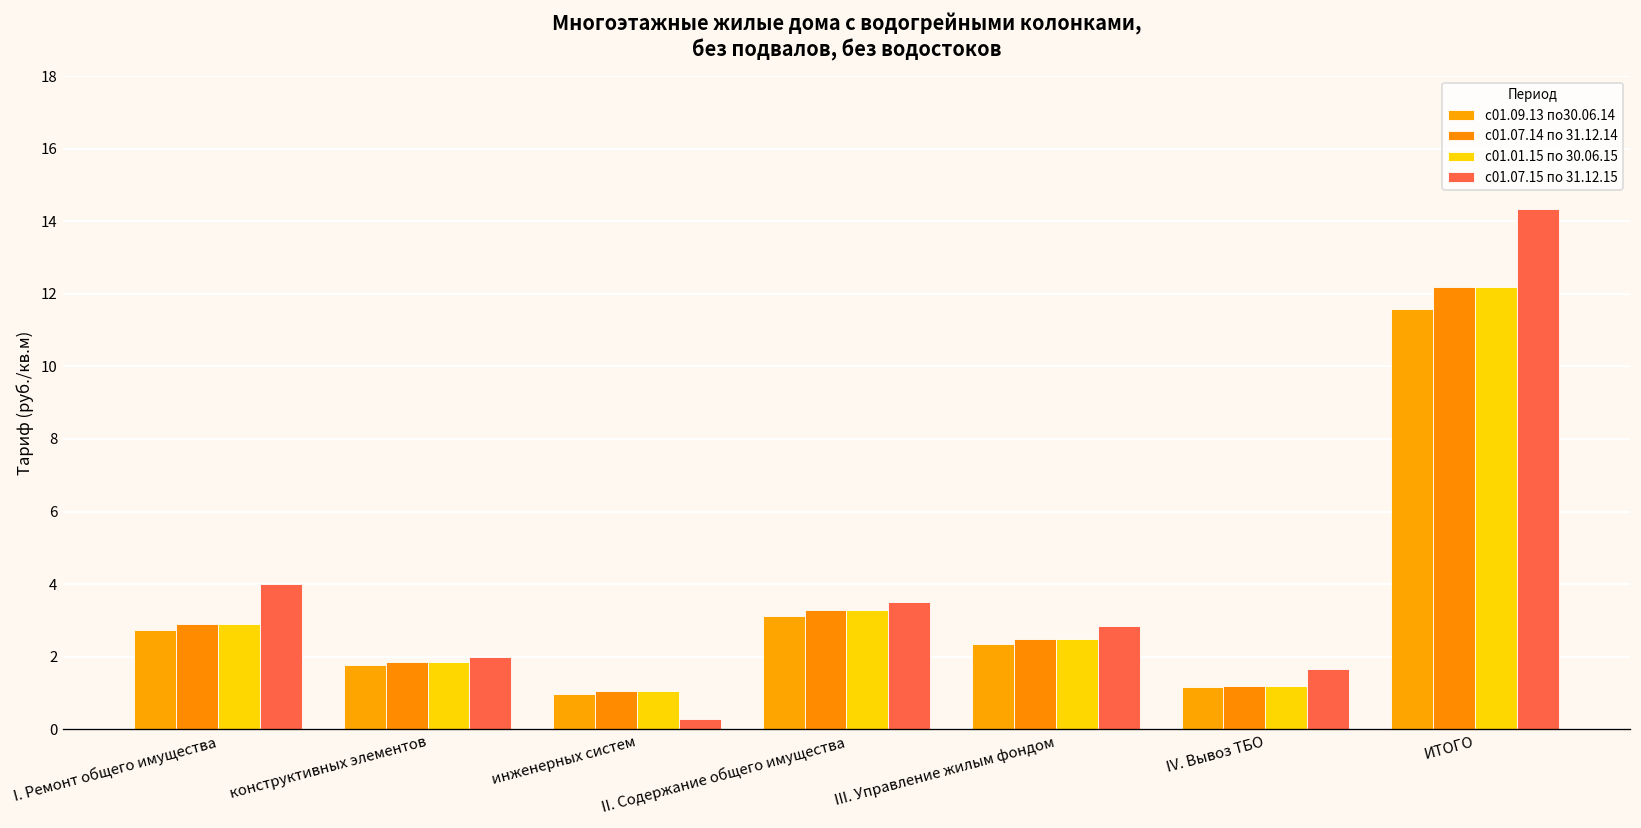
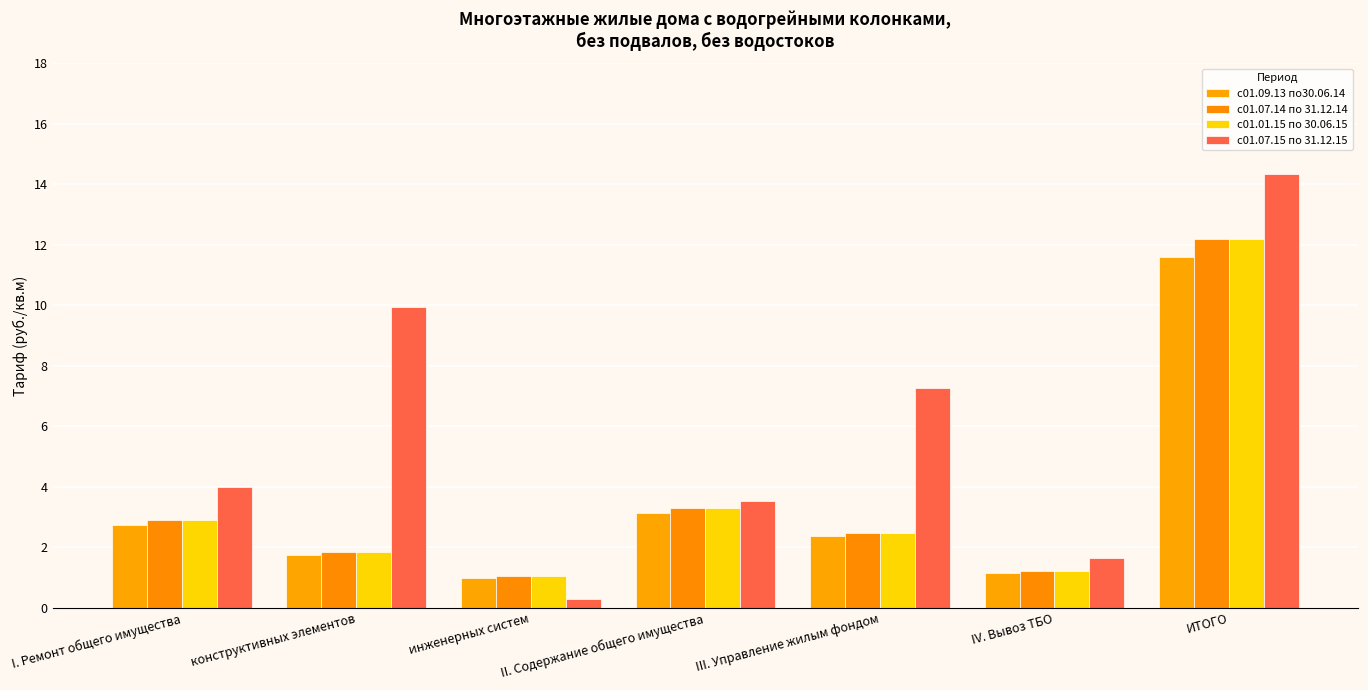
  {
    "с01.07.15 по 31.12.15": {
      "I. Ремонт общего имущества": 4.0,
-     "конструктивных элементов": 2.0,
+     "конструктивных элементов": 10.0,
      "инженерных систем": 0.3,
      "II. Содержание общего имущества": 3.5,
-     "III. Управление жилым фондом": 2.8,
+     "III. Управление жилым фондом": 7.3,
      "IV. Вывоз ТБО": 1.7,
      "ИТОГО": 14.3
    }
  }
